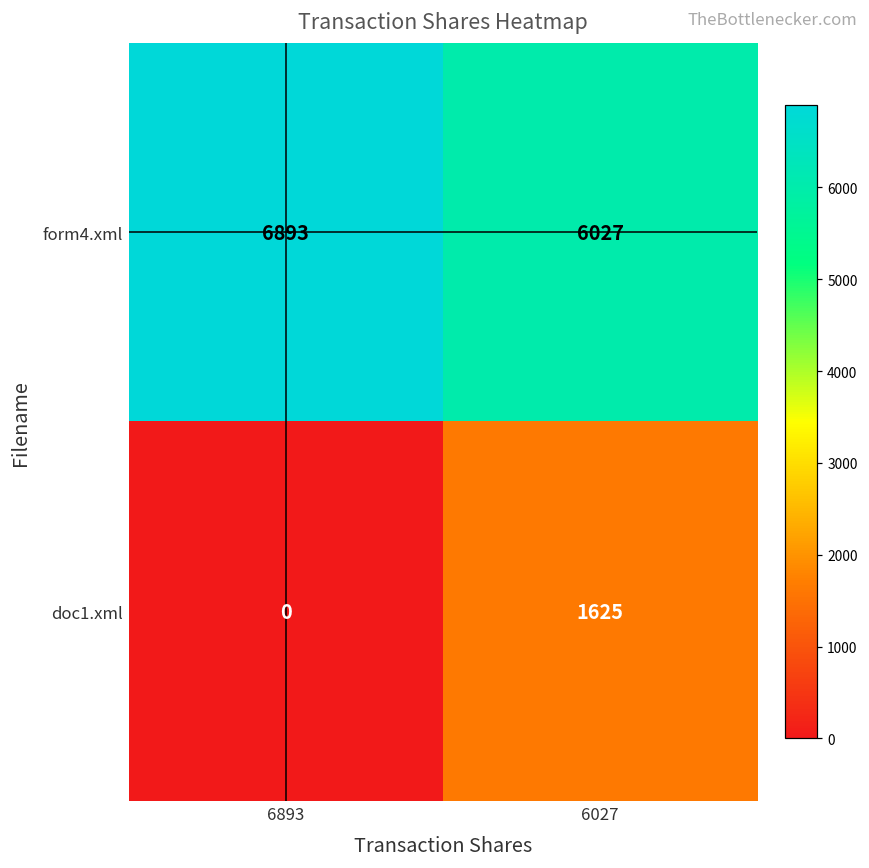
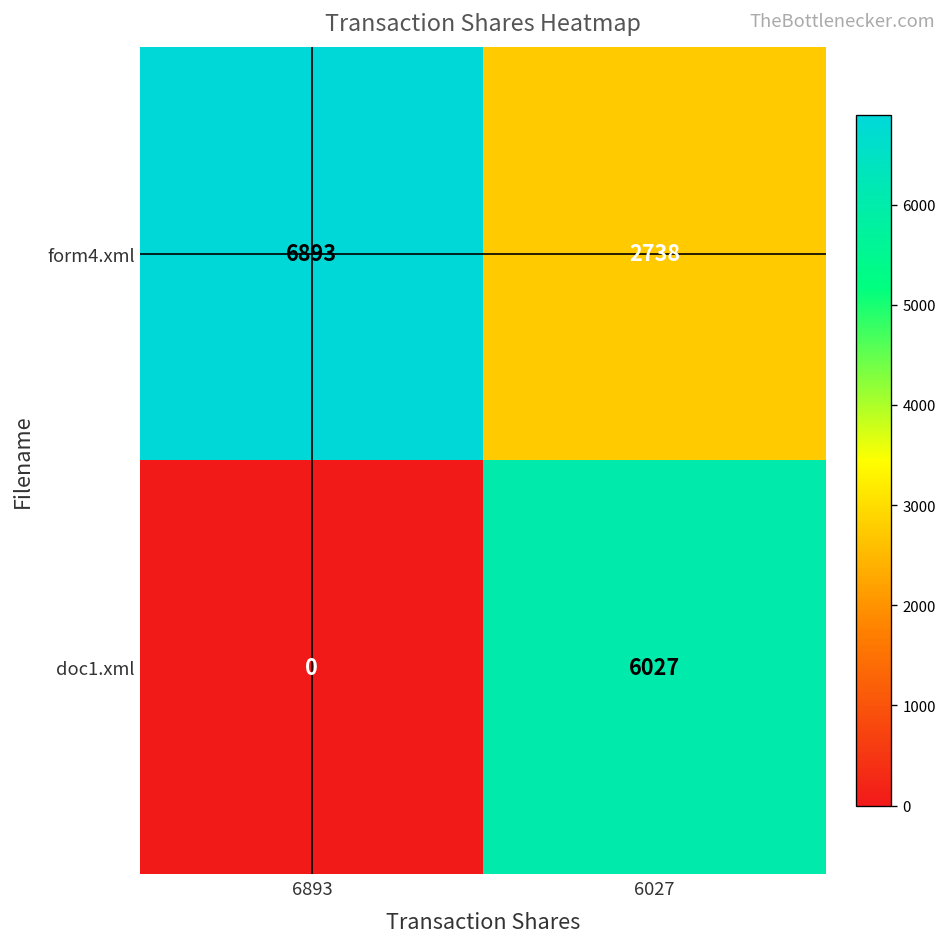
  {
    "form4.xml": {
      "6893": 6893,
-     "6027": 6027
+     "6027": 2738
    },
    "doc1.xml": {
      "6893": 0,
-     "6027": 1625
+     "6027": 6027
    }
  }
